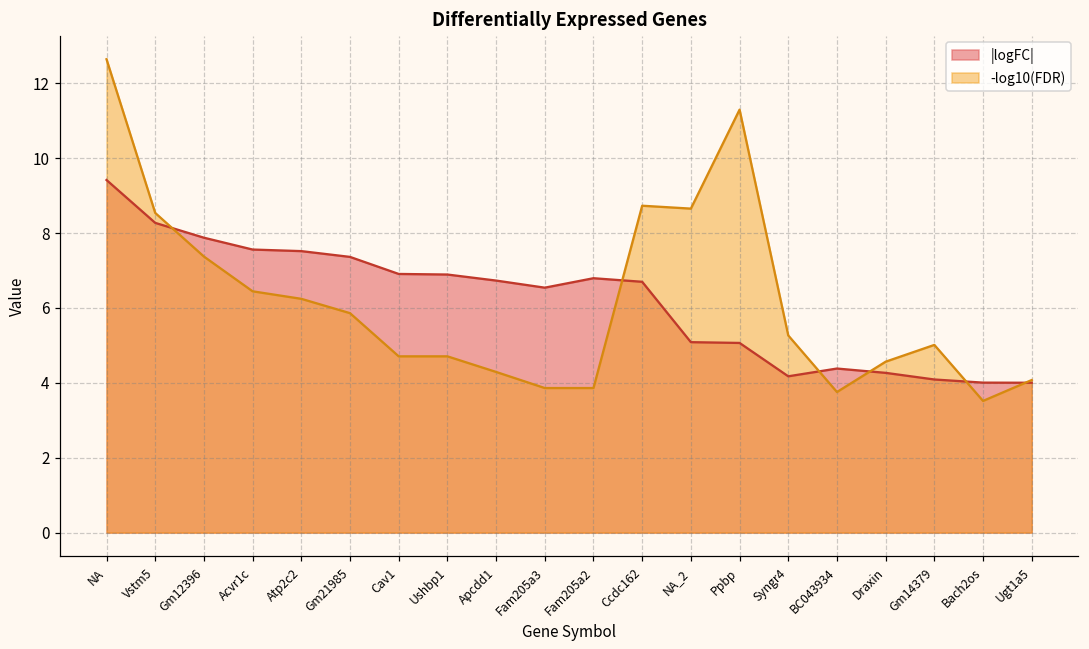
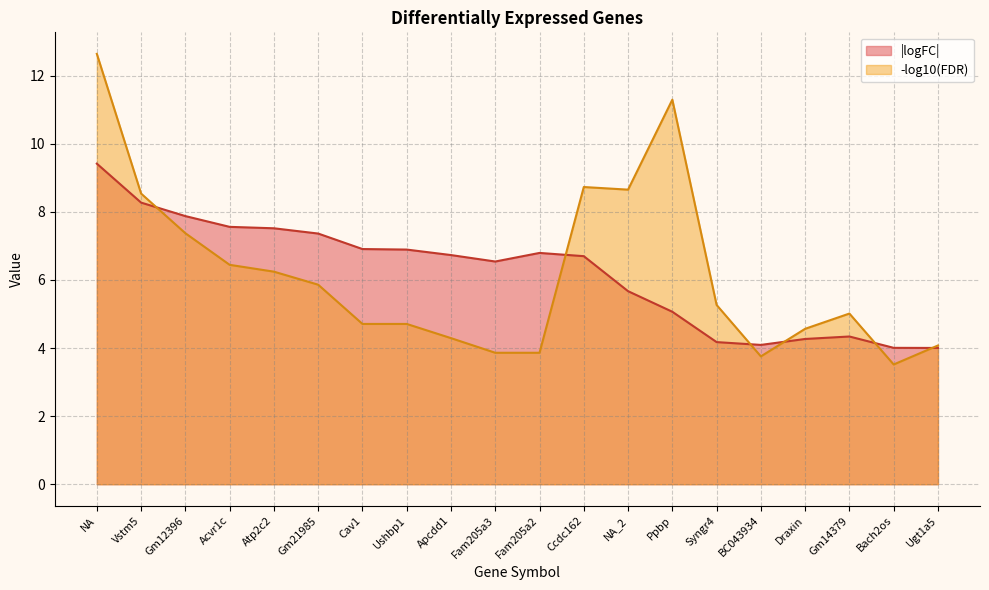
  {
    "|logFC|": {
      "NA": 9.4,
      "Vstm5": 8.3,
      "Gm12396": 7.9,
      "Acvr1c": 7.6,
      "Atp2c2": 7.5,
      "Gm21985": 7.4,
      "Cav1": 6.9,
      "Ushbp1": 6.9,
      "Apcdd1": 6.7,
      "Fam205a3": 6.5,
      "Fam205a2": 6.8,
      "Ccdc162": 6.7,
-     "NA_2": 5.1,
+     "NA_2": 5.7,
      "Ppbp": 5.1,
      "Syngr4": 4.2,
-     "BC043934": 4.4,
+     "BC043934": 4.1,
      "Draxin": 4.3,
-     "Gm14379": 4.1,
+     "Gm14379": 4.3,
      "Bach2os": 4.0
    },
    "-log10(FDR)": {
      "NA": 12.6,
      "Vstm5": 8.5,
      "Gm12396": 7.4,
      "Acvr1c": 6.4,
      "Atp2c2": 6.2,
      "Gm21985": 5.9,
      "Cav1": 4.7,
      "Ushbp1": 4.7,
      "Apcdd1": 4.3,
      "Fam205a3": 3.9,
      "Fam205a2": 3.9,
      "Ccdc162": 8.7,
      "NA_2": 8.7,
      "Ppbp": 11.3,
      "Syngr4": 5.3,
      "BC043934": 3.8,
      "Draxin": 4.6,
      "Gm14379": 5.0,
      "Bach2os": 3.5
    }
  }
